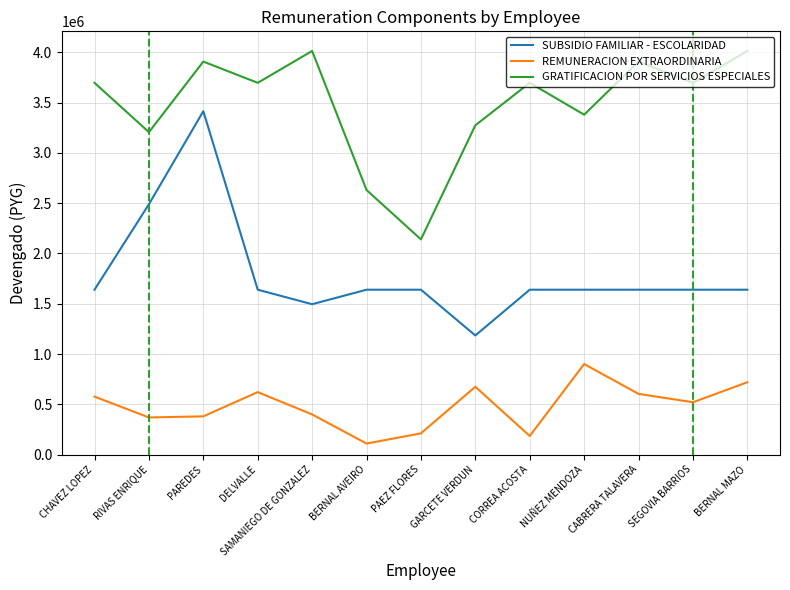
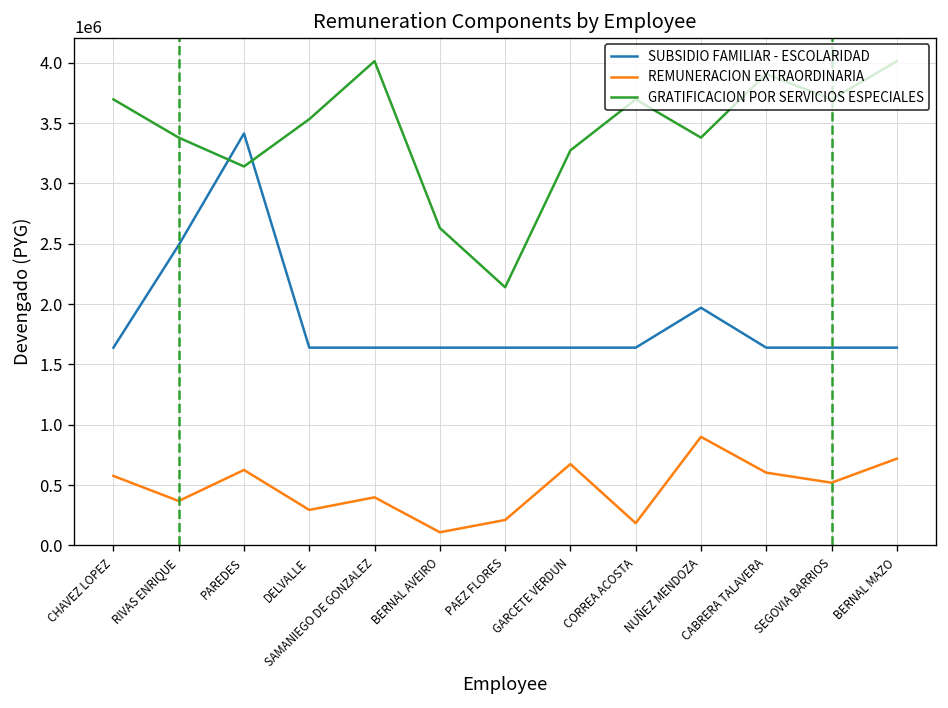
  {
    "SUBSIDIO FAMILIAR - ESCOLARIDAD": {
      "CHAVEZ LOPEZ": 1640000,
      "RIVAS ENRIQUE": 2490000,
      "PAREDES": 3410000,
      "DELVALLE": 1640000,
-     "SAMANIEGO DE GONZALEZ": 1500000,
+     "SAMANIEGO DE GONZALEZ": 1640000,
      "BERNAL AVEIRO": 1640000,
      "PAEZ FLORES": 1640000,
-     "GARCETE VERDUN": 1180000,
+     "GARCETE VERDUN": 1640000,
      "CORREA ACOSTA": 1640000,
-     "NUÑEZ MENDOZA": 1640000,
+     "NUÑEZ MENDOZA": 1970000,
      "CABRERA TALAVERA": 1640000,
      "SEGOVIA BARRIOS": 1640000,
      "BERNAL MAZO": 1640000
    },
    "REMUNERACION EXTRAORDINARIA": {
      "CHAVEZ LOPEZ": 580000,
      "RIVAS ENRIQUE": 370000,
-     "PAREDES": 380000,
-     "DELVALLE": 620000,
+     "PAREDES": 630000,
+     "DELVALLE": 290000,
      "SAMANIEGO DE GONZALEZ": 400000,
      "BERNAL AVEIRO": 110000,
      "PAEZ FLORES": 210000,
      "GARCETE VERDUN": 670000,
      "CORREA ACOSTA": 180000,
      "NUÑEZ MENDOZA": 900000,
      "CABRERA TALAVERA": 600000,
      "SEGOVIA BARRIOS": 520000,
      "BERNAL MAZO": 720000
    },
    "GRATIFICACION POR SERVICIOS ESPECIALES": {
      "CHAVEZ LOPEZ": 3700000,
-     "RIVAS ENRIQUE": 3210000,
-     "PAREDES": 3910000,
-     "DELVALLE": 3700000,
+     "RIVAS ENRIQUE": 3380000,
+     "PAREDES": 3140000,
+     "DELVALLE": 3530000,
      "SAMANIEGO DE GONZALEZ": 4010000,
      "BERNAL AVEIRO": 2630000,
      "PAEZ FLORES": 2140000,
      "GARCETE VERDUN": 3270000,
      "NUÑEZ MENDOZA": 3380000
    }
  }
